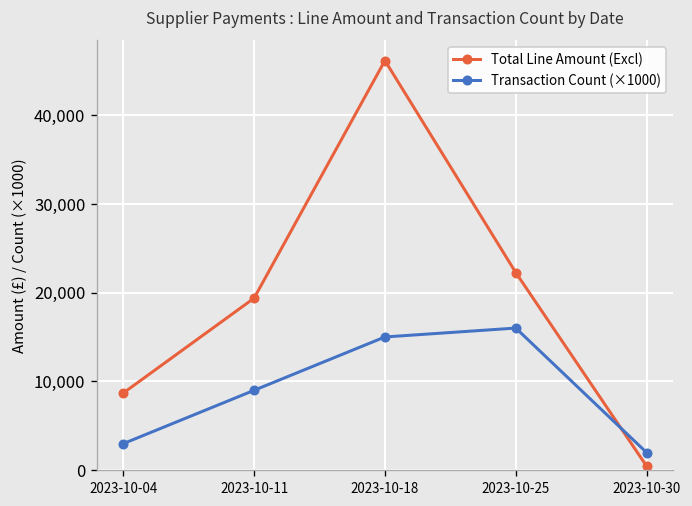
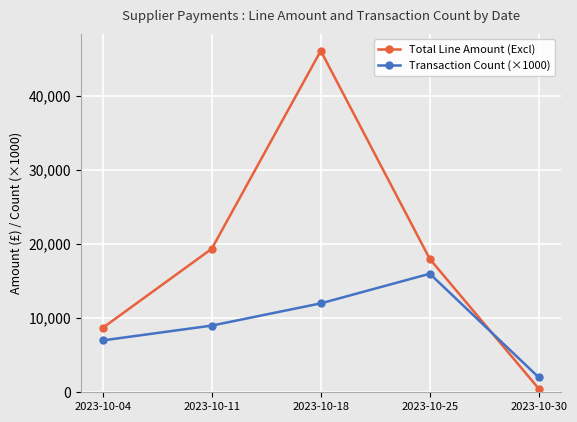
  {
    "Total Line Amount (Excl)": {
      "2023-10-04": "9,000",
      "2023-10-11": "19,000",
      "2023-10-18": "46,000",
-     "2023-10-25": "22,000",
+     "2023-10-25": "18,000",
      "2023-10-30": "0"
    },
    "Transaction Count (×1000)": {
-     "2023-10-04": "3,000",
+     "2023-10-04": "7,000",
      "2023-10-11": "9,000",
-     "2023-10-18": "15,000",
+     "2023-10-18": "12,000",
      "2023-10-25": "16,000",
      "2023-10-30": "2,000"
    }
  }
